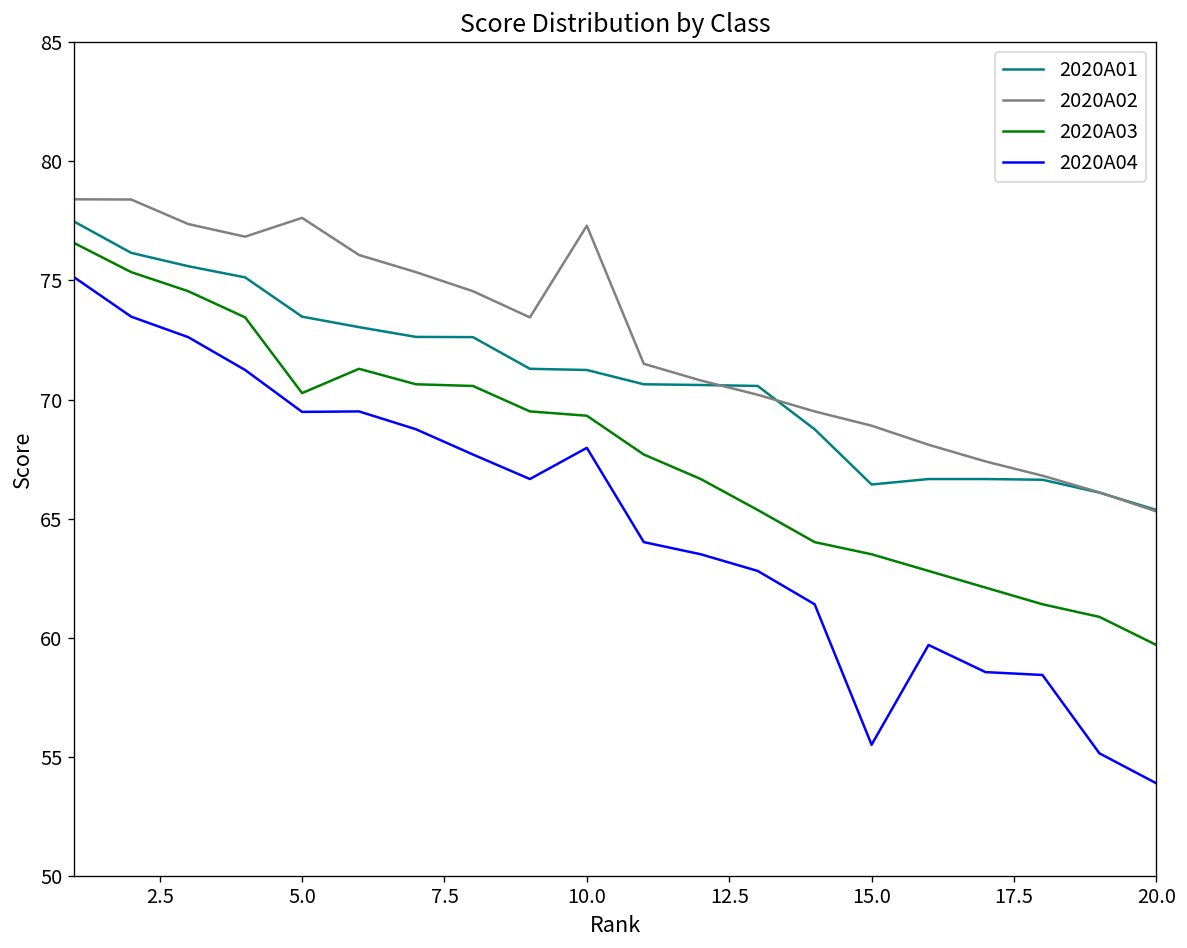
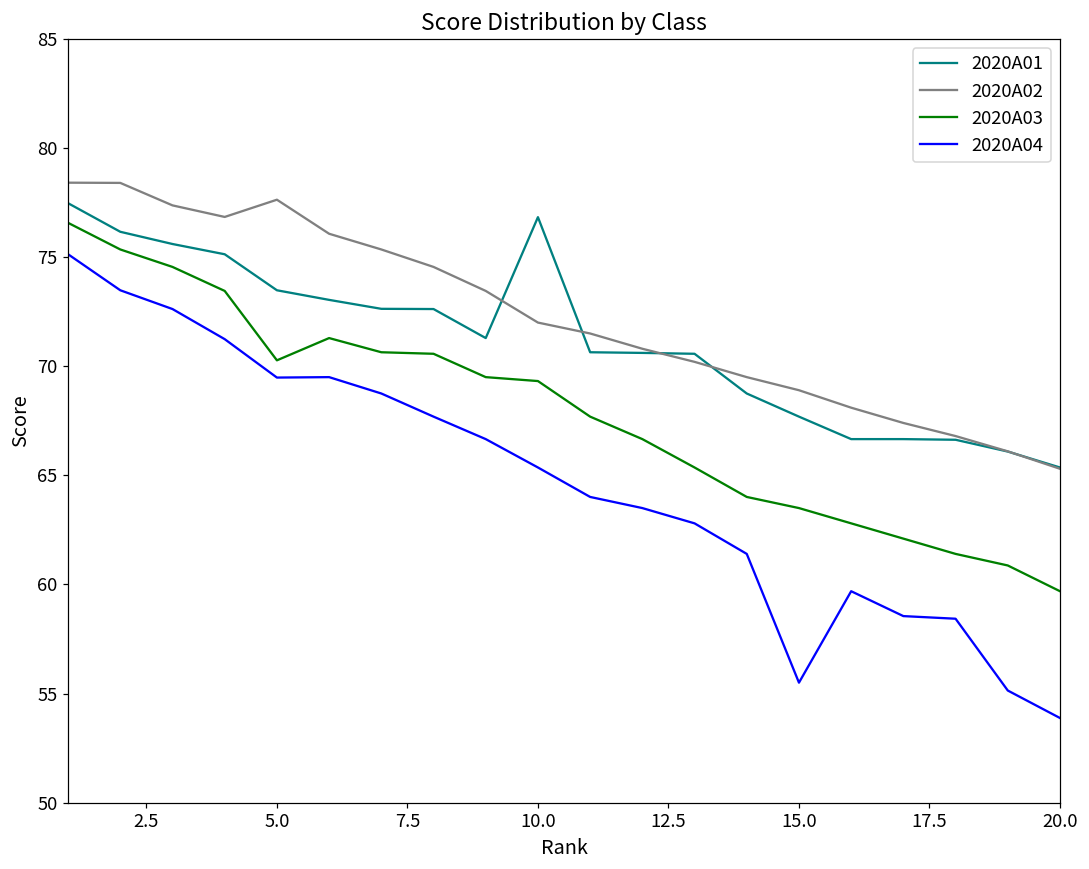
  {
    "2020A01": {
      "5.0": 73.5,
-     "10.0": 71.2,
-     "15.0": 66.4
+     "10.0": 76.8,
+     "15.0": 67.7
    },
    "2020A02": {
      "5.0": 77.6,
-     "10.0": 77.3,
+     "10.0": 72.0,
      "15.0": 68.9
    },
    "2020A03": {
      "5.0": 70.3,
      "10.0": 69.3,
      "15.0": 63.5,
      "20.0": 59.7
    },
    "2020A04": {
      "5.0": 69.5,
-     "10.0": 68.0,
+     "10.0": 65.4,
      "15.0": 55.5,
      "20.0": 53.9
    }
  }
